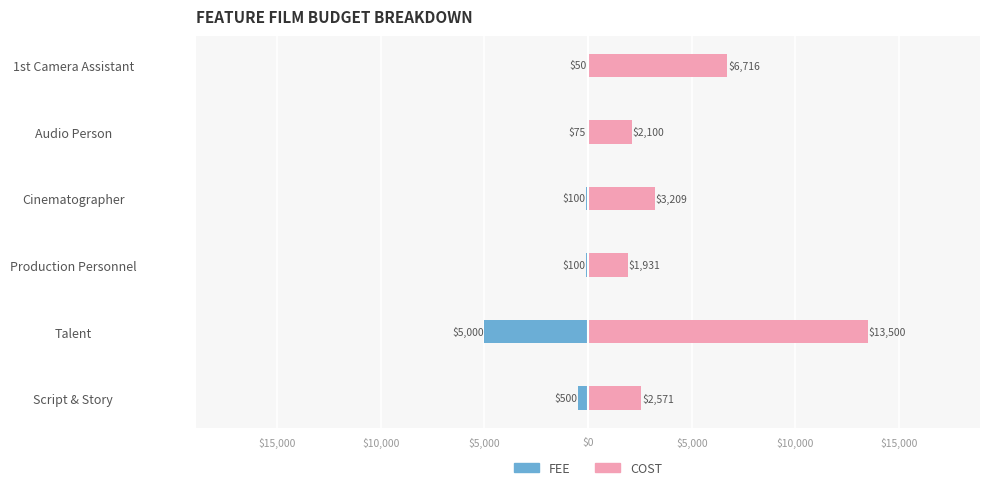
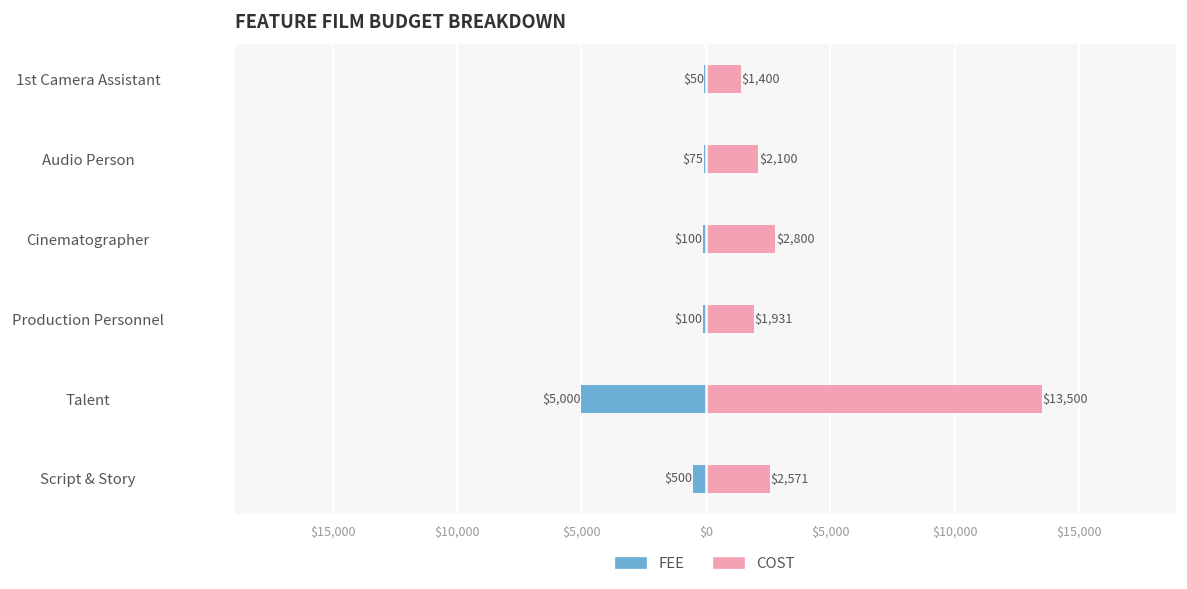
  {
    "COST": {
-     "1st Camera Assistant": "$6,716",
+     "1st Camera Assistant": "$1,400",
      "Audio Person": "$2,100",
-     "Cinematographer": "$3,209",
+     "Cinematographer": "$2,800",
      "Production Personnel": "$1,931",
      "Talent": "$13,500",
      "Script & Story": "$2,571"
    }
  }
